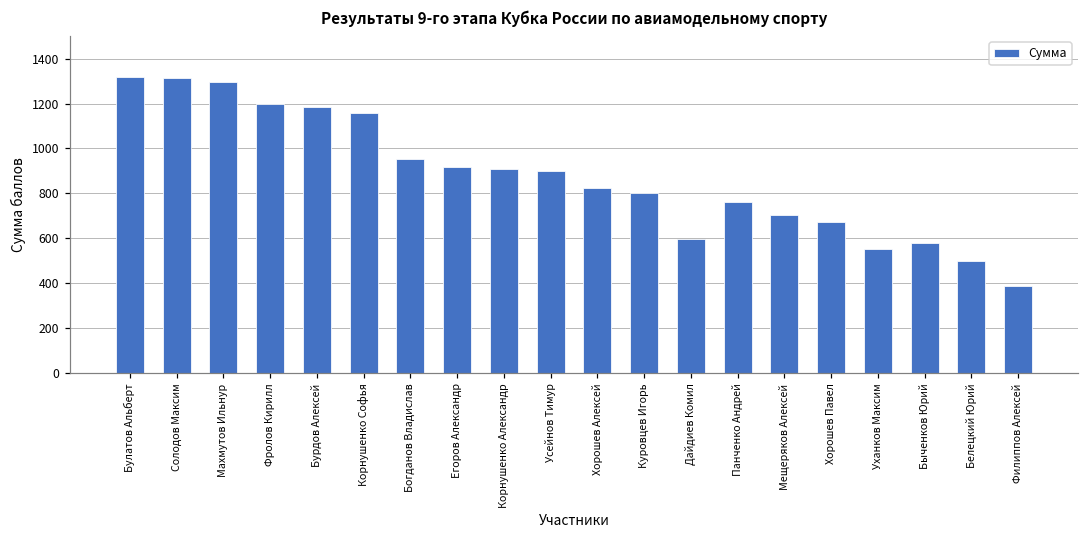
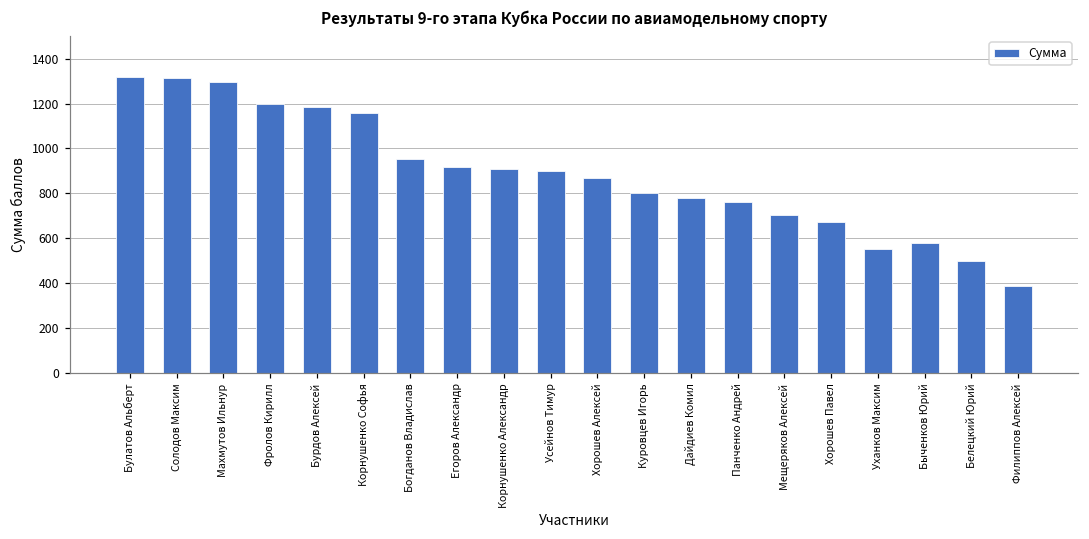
  {
    "Булатов Альберт": 1320,
    "Солодов Максим": 1310,
    "Махмутов Ильнур": 1300,
    "Фролов Кирилл": 1200,
    "Бурдов Алексей": 1190,
    "Корнушенко Софья": 1160,
    "Богданов Владислав": 950,
    "Егоров Александр": 920,
    "Корнушенко Александр": 910,
    "Усейнов Тимур": 900,
-   "Хорошев Алексей": 820,
+   "Хорошев Алексей": 870,
    "Куровцев Игорь": 800,
-   "Дайдиев Комил": 600,
+   "Дайдиев Комил": 780,
    "Панченко Андрей": 760,
    "Мещеряков Алексей": 700,
    "Хорошев Павел": 670,
    "Уханков Максим": 550,
    "Быченков Юрий": 580,
    "Белецкий Юрий": 500,
    "Филиппов Алексей": 390
  }
